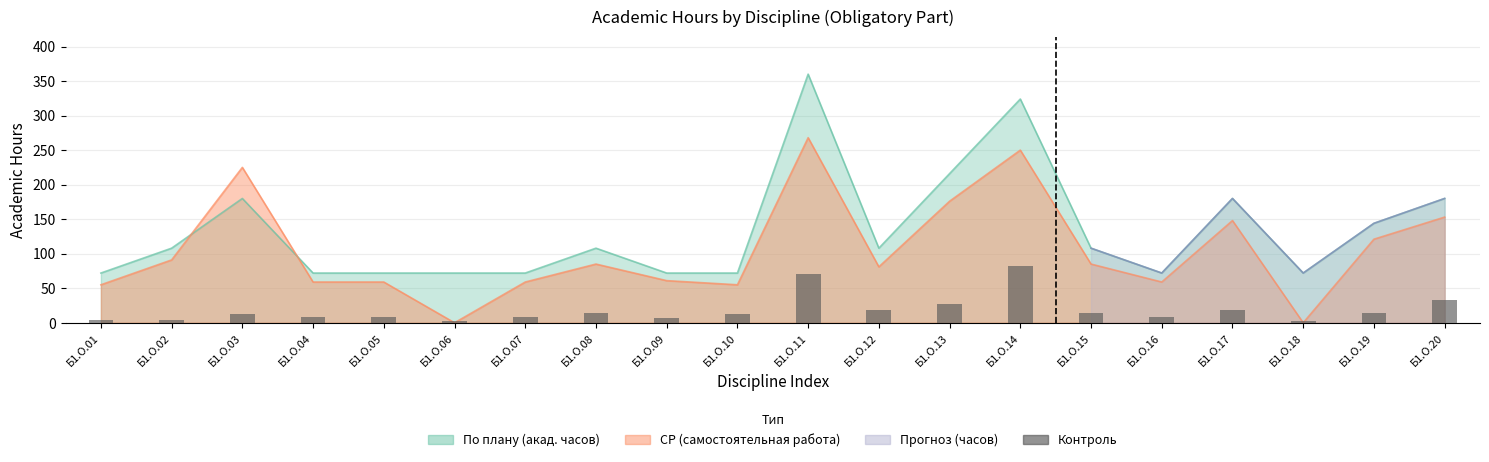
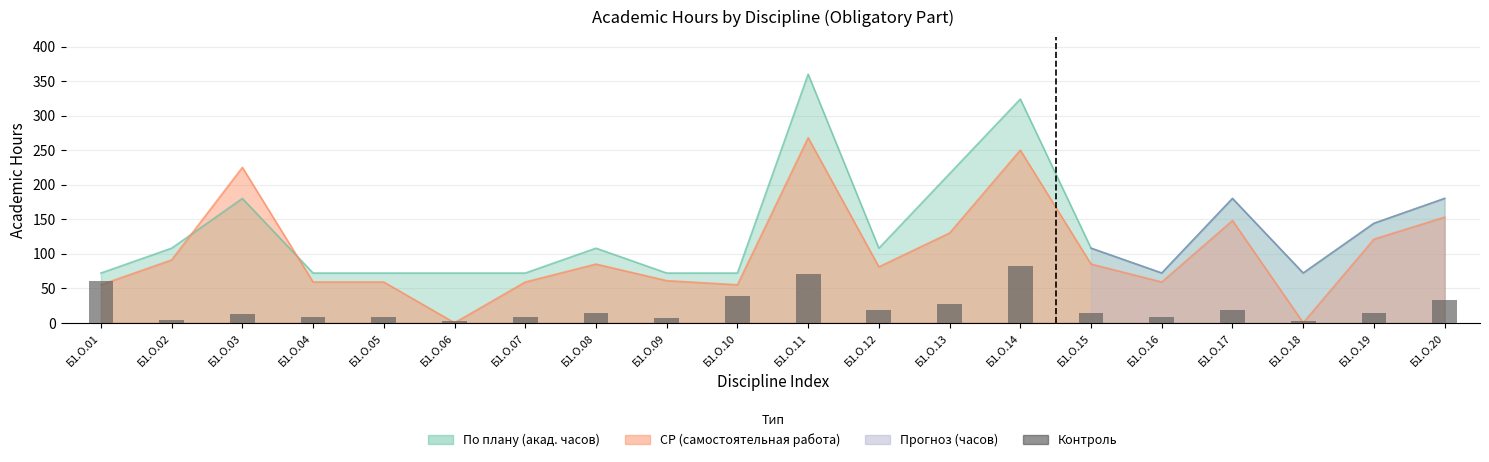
  {
    "Контроль": {
-     "Б1.О.01": 0,
+     "Б1.О.01": 60,
      "Б1.О.02": 0,
      "Б1.О.03": 10,
      "Б1.О.04": 10,
      "Б1.О.05": 10,
      "Б1.О.07": 10,
      "Б1.О.08": 10,
      "Б1.О.09": 10,
-     "Б1.О.10": 10,
+     "Б1.О.10": 40,
      "Б1.О.11": 70,
      "Б1.О.12": 20,
      "Б1.О.13": 30,
      "Б1.О.14": 80,
      "Б1.О.15": 10,
      "Б1.О.16": 10,
      "Б1.О.17": 20,
      "Б1.О.19": 10,
      "Б1.О.20": 30
    },
    "СР (самостоятельная работа)": {
      "Б1.О.01": 60,
      "Б1.О.02": 90,
      "Б1.О.03": 230,
      "Б1.О.04": 60,
      "Б1.О.05": 60,
      "Б1.О.06": 0,
      "Б1.О.07": 60,
      "Б1.О.08": 90,
      "Б1.О.09": 60,
      "Б1.О.10": 60,
      "Б1.О.11": 270,
      "Б1.О.12": 80,
-     "Б1.О.13": 180,
+     "Б1.О.13": 130,
      "Б1.О.14": 250,
      "Б1.О.15": 90,
      "Б1.О.16": 60,
      "Б1.О.17": 150,
      "Б1.О.18": 0,
      "Б1.О.19": 120,
      "Б1.О.20": 150
    }
  }
